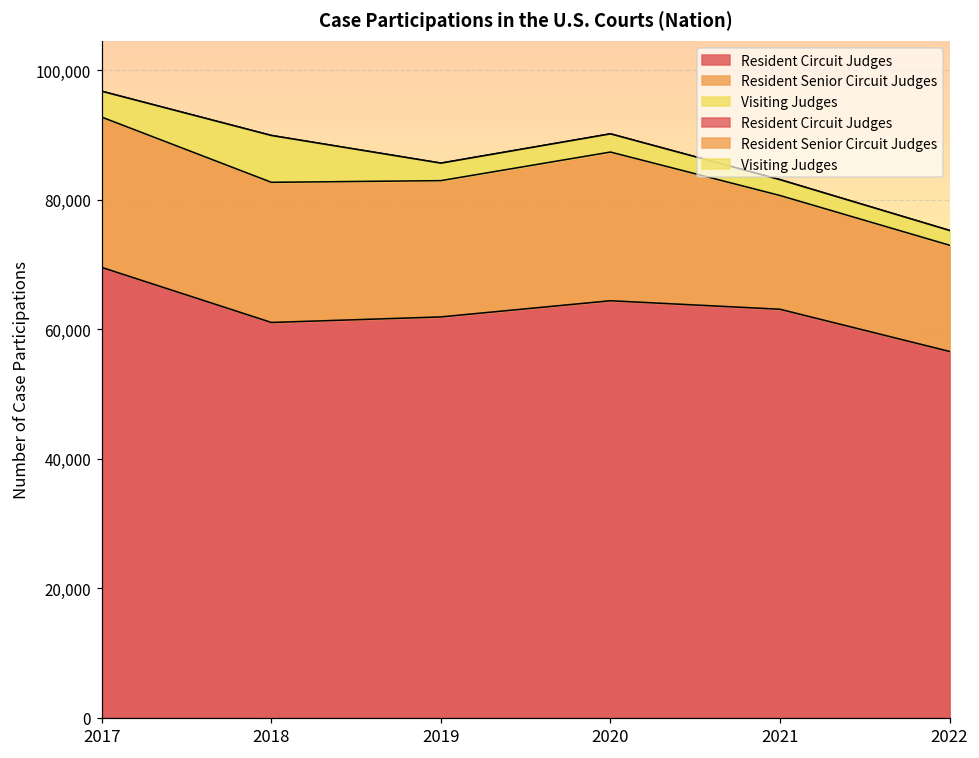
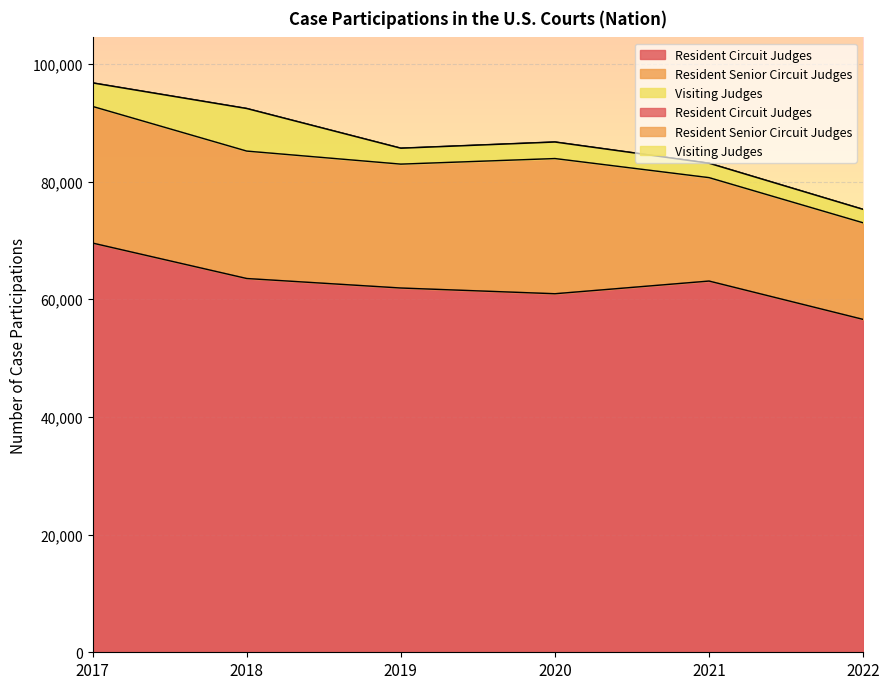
  {
    "Resident Circuit Judges": {
      "2017": "70,000",
-     "2018": "61,000",
+     "2018": "64,000",
      "2019": "62,000",
-     "2020": "64,000",
+     "2020": "61,000",
      "2021": "63,000",
      "2022": "57,000"
    },
    "Resident Senior Circuit Judges": {
      "2017": "23,000",
      "2018": "22,000",
      "2019": "21,000",
      "2020": "23,000",
      "2021": "18,000",
      "2022": "16,000"
    },
    "Visiting Judges": {
      "2017": "4,000",
      "2018": "7,000",
      "2019": "3,000",
      "2020": "3,000",
      "2021": "2,000",
      "2022": "2,000"
    }
  }
